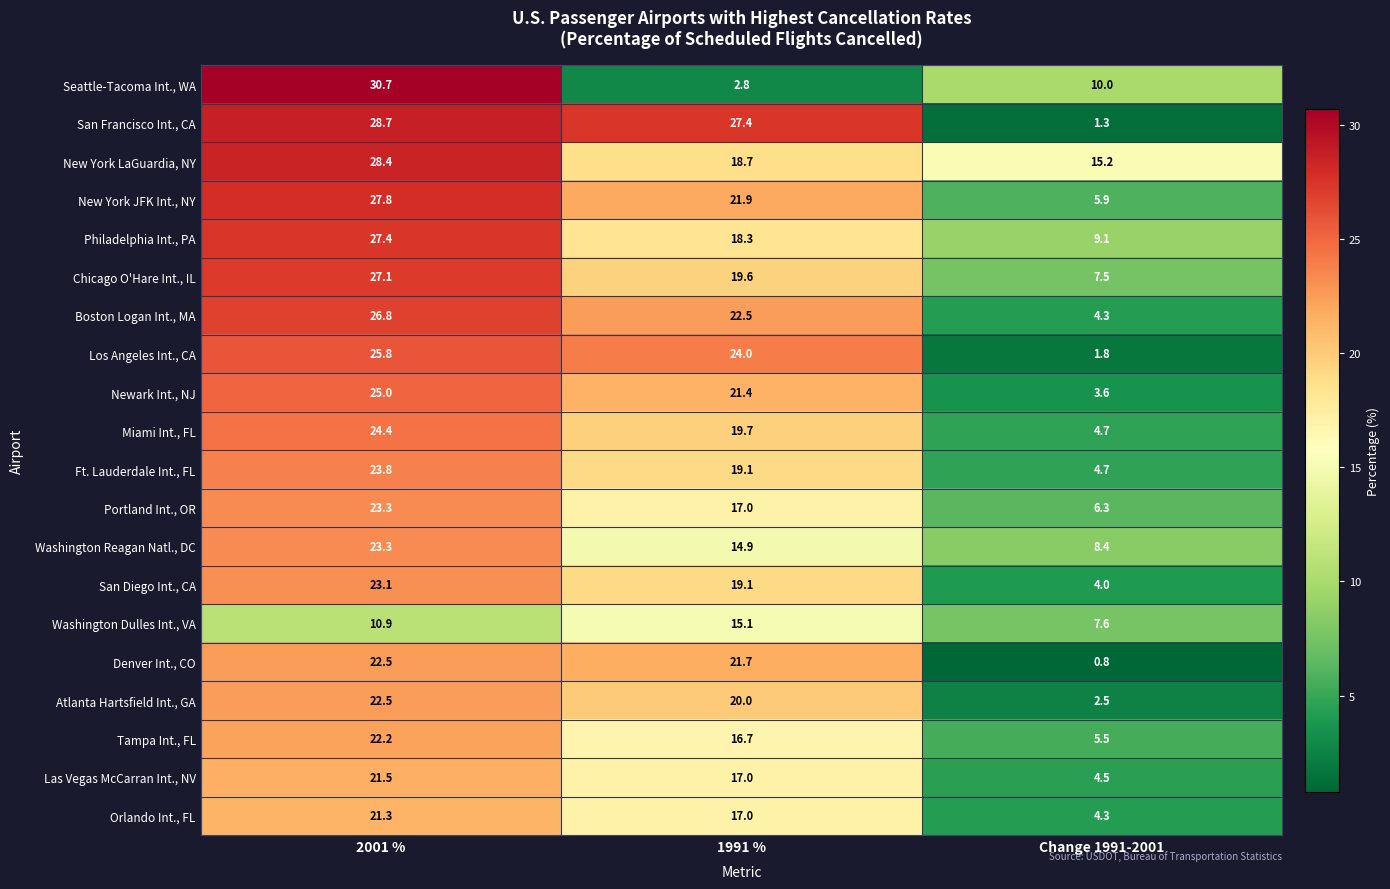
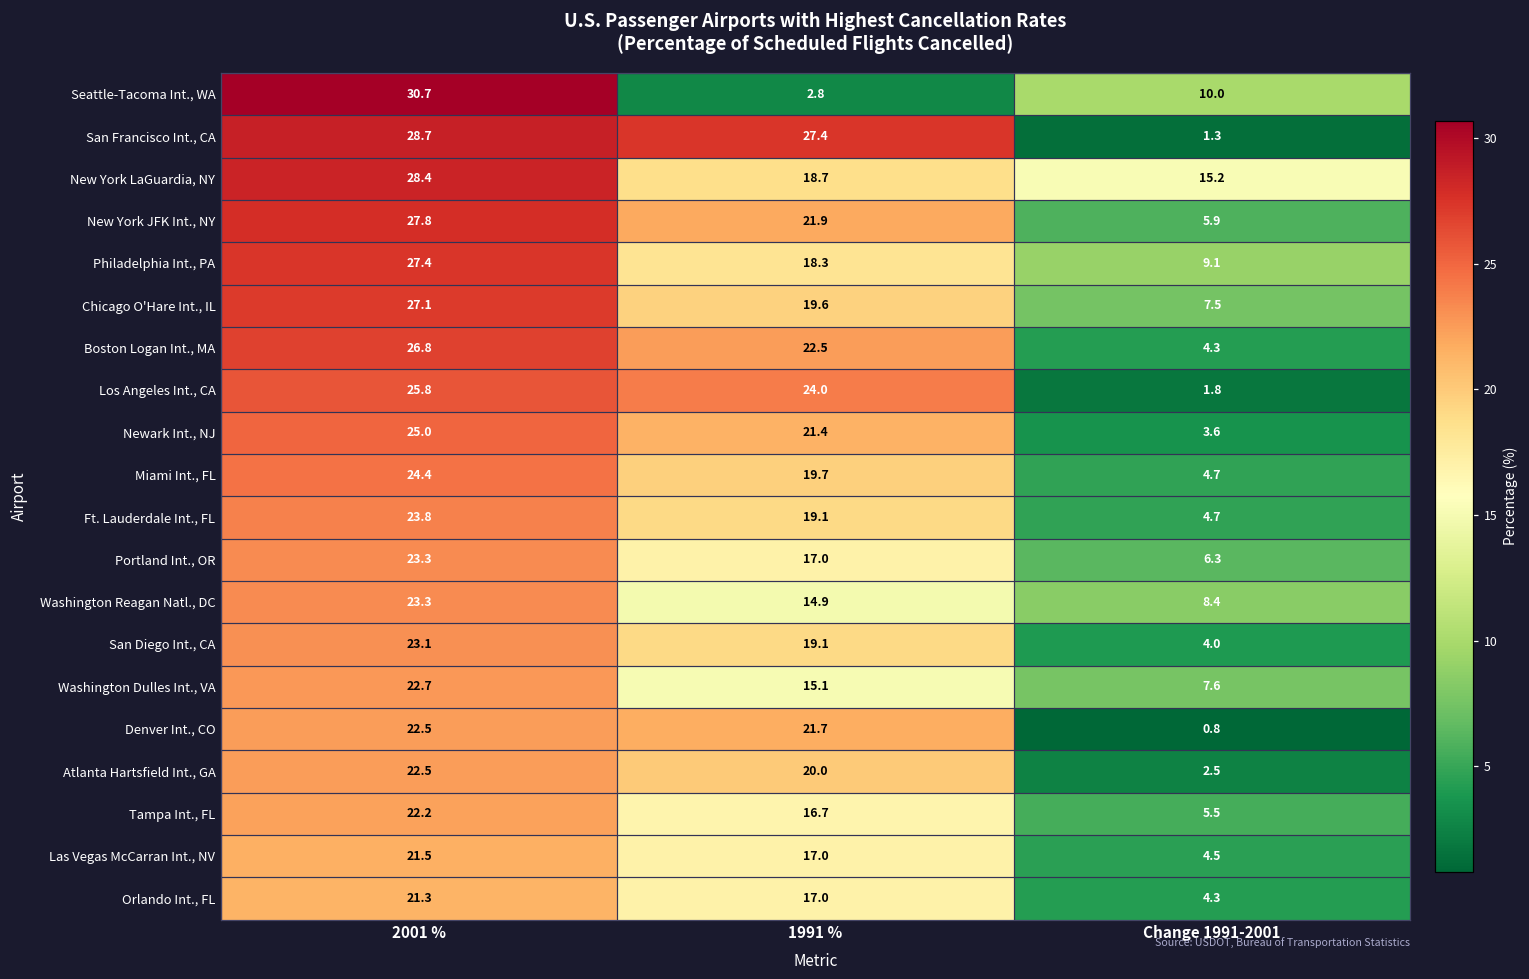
  {
    "Seattle-Tacoma Int., WA": {
      "2001 %": 30.7,
      "1991 %": 2.8,
      "Change 1991-2001": 10.0
    },
    "San Francisco Int., CA": {
      "2001 %": 28.7,
      "1991 %": 27.4,
      "Change 1991-2001": 1.3
    },
    "New York LaGuardia, NY": {
      "2001 %": 28.4,
      "1991 %": 18.7,
      "Change 1991-2001": 15.2
    },
    "New York JFK Int., NY": {
      "2001 %": 27.8,
      "1991 %": 21.9,
      "Change 1991-2001": 5.9
    },
    "Philadelphia Int., PA": {
      "2001 %": 27.4,
      "1991 %": 18.3,
      "Change 1991-2001": 9.1
    },
    "Chicago O'Hare Int., IL": {
      "2001 %": 27.1,
      "1991 %": 19.6,
      "Change 1991-2001": 7.5
    },
    "Boston Logan Int., MA": {
      "2001 %": 26.8,
      "1991 %": 22.5,
      "Change 1991-2001": 4.3
    },
    "Los Angeles Int., CA": {
      "2001 %": 25.8,
      "1991 %": 24.0,
      "Change 1991-2001": 1.8
    },
    "Newark Int., NJ": {
      "2001 %": 25.0,
      "1991 %": 21.4,
      "Change 1991-2001": 3.6
    },
    "Miami Int., FL": {
      "2001 %": 24.4,
      "1991 %": 19.7,
      "Change 1991-2001": 4.7
    },
    "Ft. Lauderdale Int., FL": {
      "2001 %": 23.8,
      "1991 %": 19.1,
      "Change 1991-2001": 4.7
    },
    "Portland Int., OR": {
      "2001 %": 23.3,
      "1991 %": 17.0,
      "Change 1991-2001": 6.3
    },
    "Washington Reagan Natl., DC": {
      "2001 %": 23.3,
      "1991 %": 14.9,
      "Change 1991-2001": 8.4
    },
    "San Diego Int., CA": {
      "2001 %": 23.1,
      "1991 %": 19.1,
      "Change 1991-2001": 4.0
    },
    "Washington Dulles Int., VA": {
-     "2001 %": 10.9,
+     "2001 %": 22.7,
      "1991 %": 15.1,
      "Change 1991-2001": 7.6
    },
    "Denver Int., CO": {
      "2001 %": 22.5,
      "1991 %": 21.7,
      "Change 1991-2001": 0.8
    },
    "Atlanta Hartsfield Int., GA": {
      "2001 %": 22.5,
      "1991 %": 20.0,
      "Change 1991-2001": 2.5
    },
    "Tampa Int., FL": {
      "2001 %": 22.2,
      "1991 %": 16.7,
      "Change 1991-2001": 5.5
    },
    "Las Vegas McCarran Int., NV": {
      "2001 %": 21.5,
      "1991 %": 17.0,
      "Change 1991-2001": 4.5
    },
    "Orlando Int., FL": {
      "2001 %": 21.3,
      "1991 %": 17.0,
      "Change 1991-2001": 4.3
    }
  }
